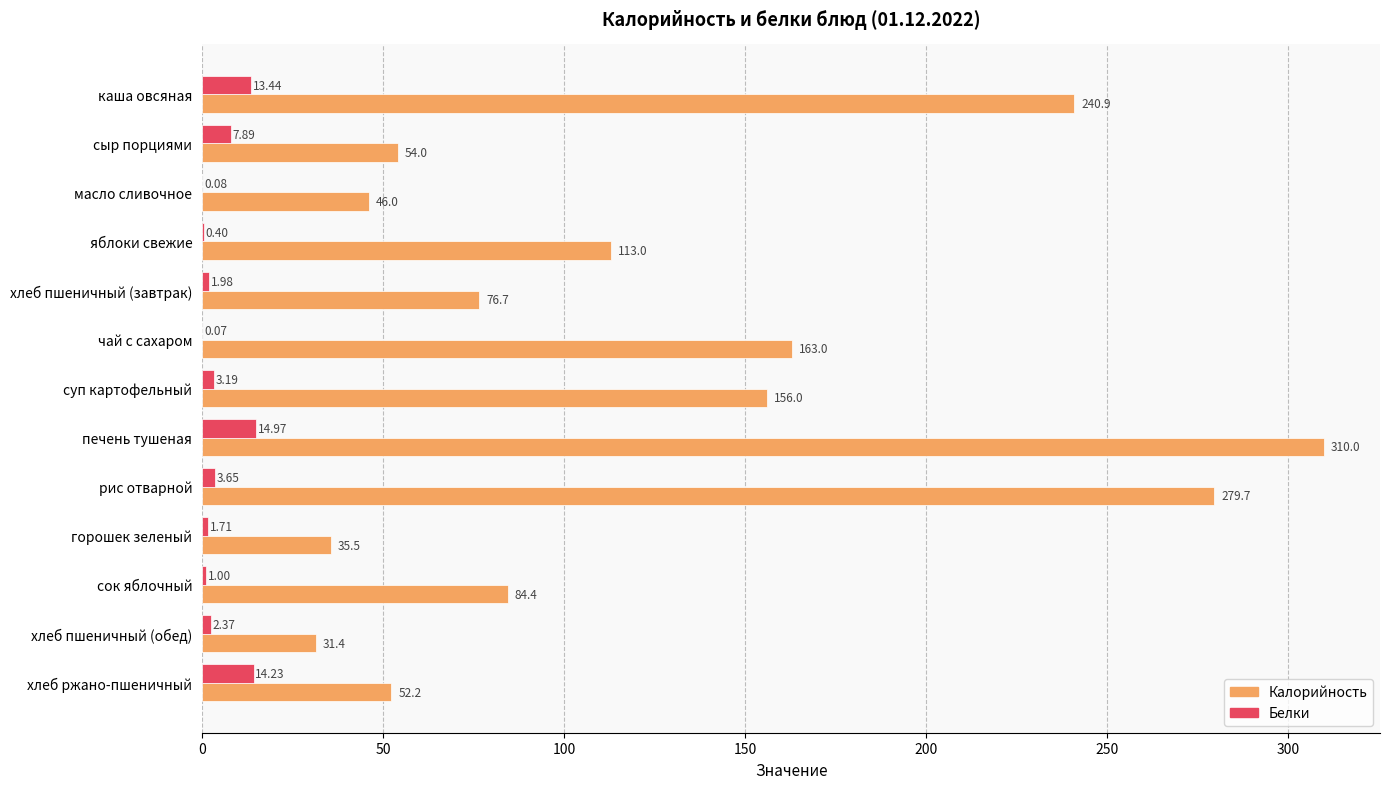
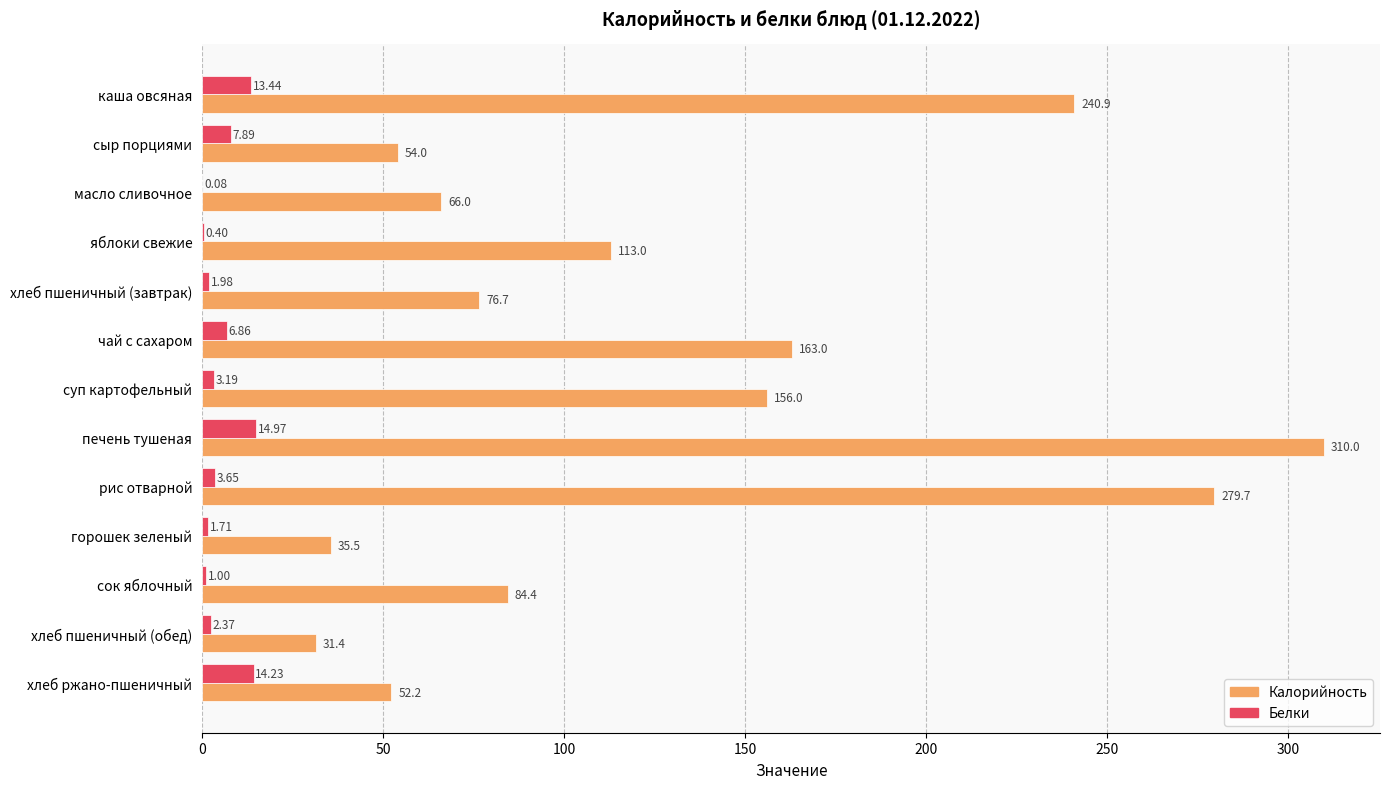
  {
    "Калорийность": {
      "каша овсяная": 240.9,
      "сыр порциями": 54.0,
-     "масло сливочное": 46.0,
+     "масло сливочное": 66.0,
      "яблоки свежие": 113.0,
      "хлеб пшеничный (завтрак)": 76.7,
      "чай с сахаром": 163.0,
      "суп картофельный": 156.0,
      "печень тушеная": 310.0,
      "рис отварной": 279.7,
      "горошек зеленый": 35.5,
      "сок яблочный": 84.4,
      "хлеб пшеничный (обед)": 31.4,
      "хлеб ржано-пшеничный": 52.2
    },
    "Белки": {
      "каша овсяная": 13.44,
      "сыр порциями": 7.89,
      "масло сливочное": 0.08,
      "яблоки свежие": 0.40,
      "хлеб пшеничный (завтрак)": 1.98,
-     "чай с сахаром": 0.07,
+     "чай с сахаром": 6.86,
      "суп картофельный": 3.19,
      "печень тушеная": 14.97,
      "рис отварной": 3.65,
      "горошек зеленый": 1.71,
      "сок яблочный": 1.00,
      "хлеб пшеничный (обед)": 2.37,
      "хлеб ржано-пшеничный": 14.23
    }
  }
